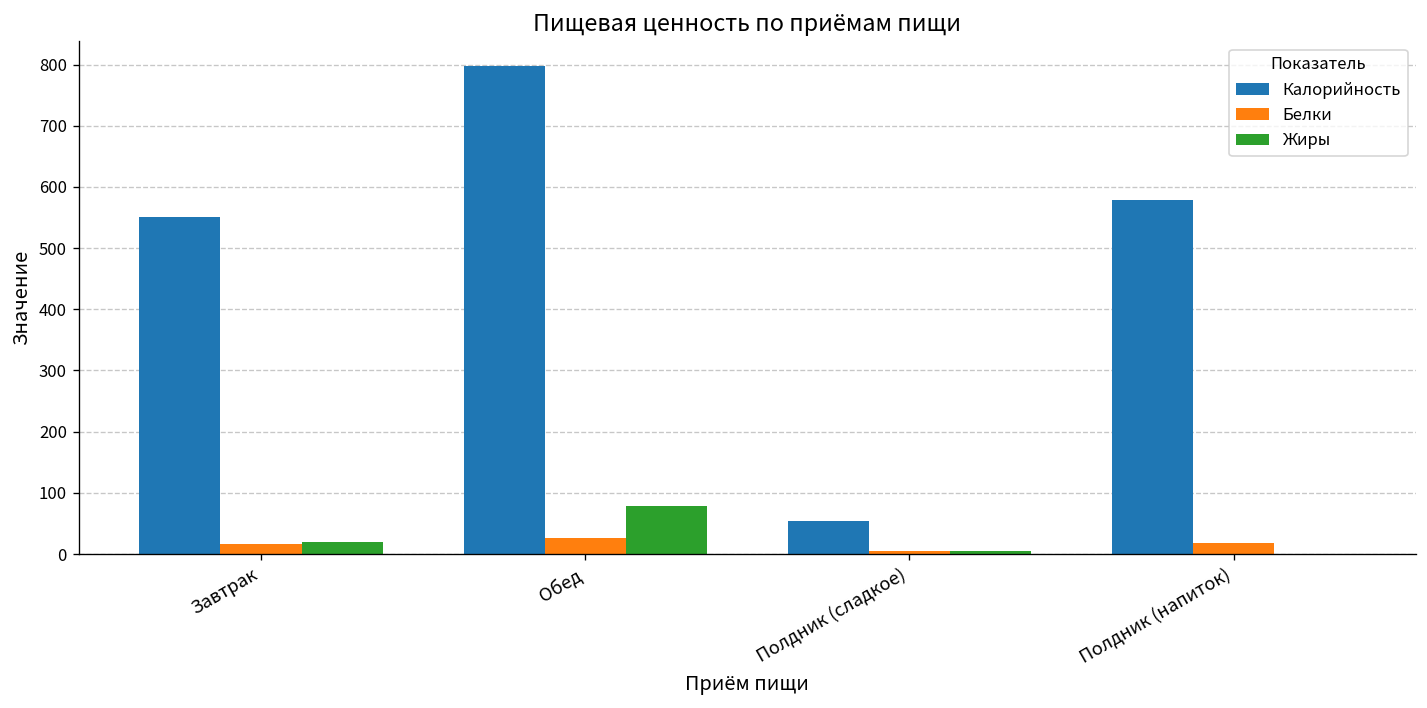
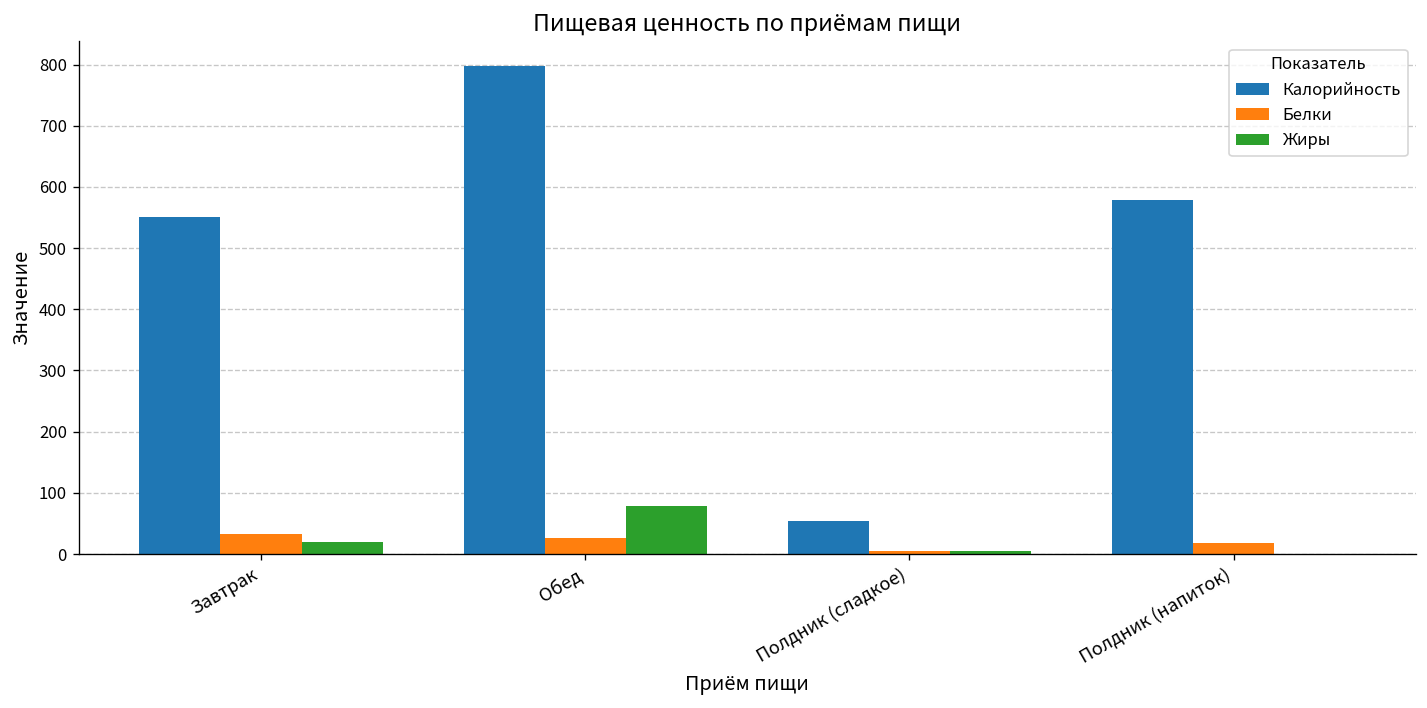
  {
    "Калорийность": {
      "Завтрак": 550,
      "Обед": 800,
      "Полдник (сладкое)": 50,
      "Полдник (напиток)": 580
    },
    "Белки": {
-     "Завтрак": 20,
+     "Завтрак": 30,
      "Обед": 30,
      "Полдник (напиток)": 20
    },
    "Жиры": {
      "Завтрак": 20,
      "Обед": 80,
      "Полдник (сладкое)": 10,
      "Полдник (напиток)": 0
    }
  }
